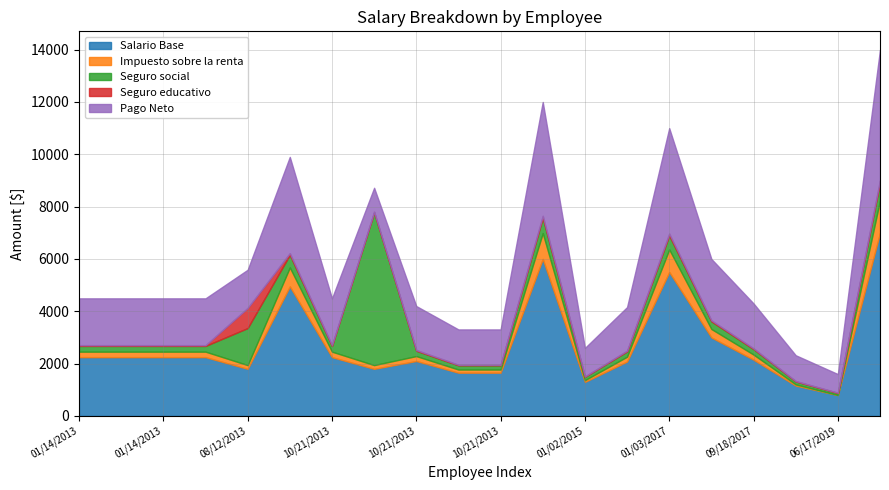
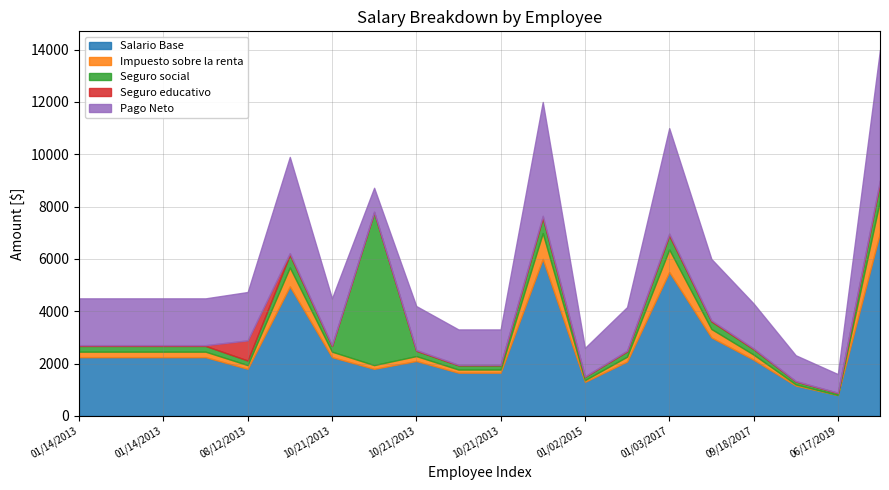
  {
    "Salario Base": {
      "08/12/2013": 1800
    },
    "Impuesto sobre la renta": {
      "08/12/2013": 100
    },
    "Seguro social": {
-     "08/12/2013": 1400
+     "08/12/2013": 200
    },
    "Seguro educativo": {
      "08/12/2013": 800
    },
    "Pago Neto": {
-     "08/12/2013": 1500
+     "08/12/2013": 1800
    }
  }
